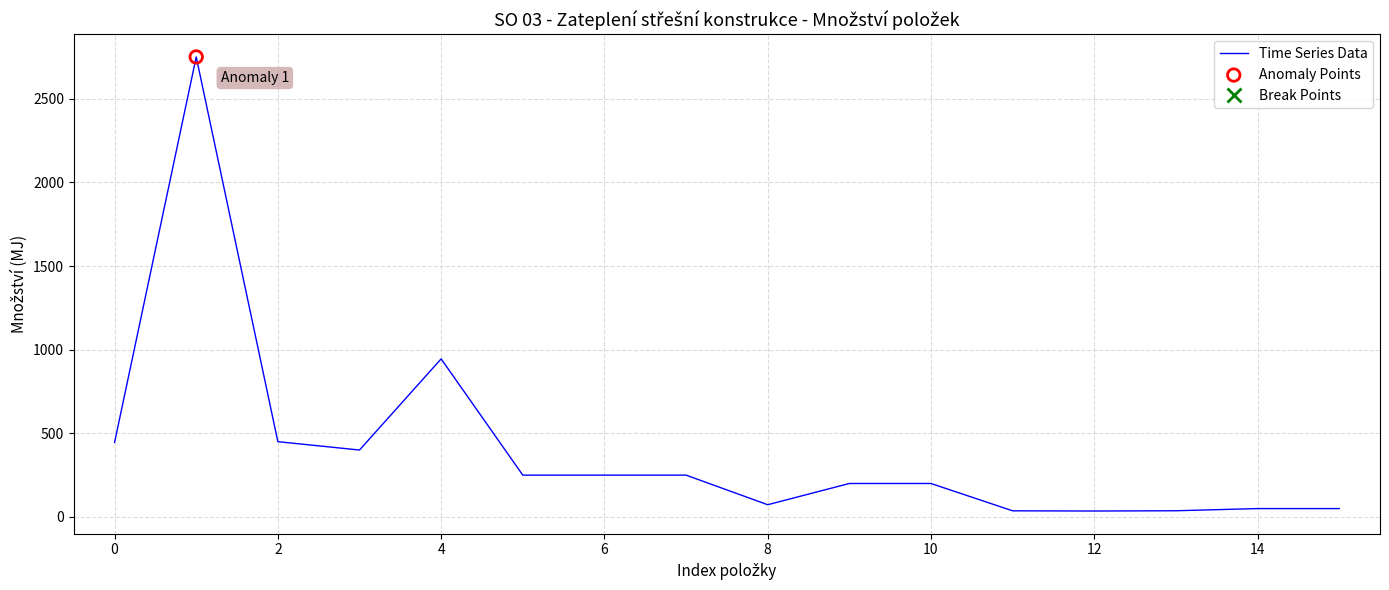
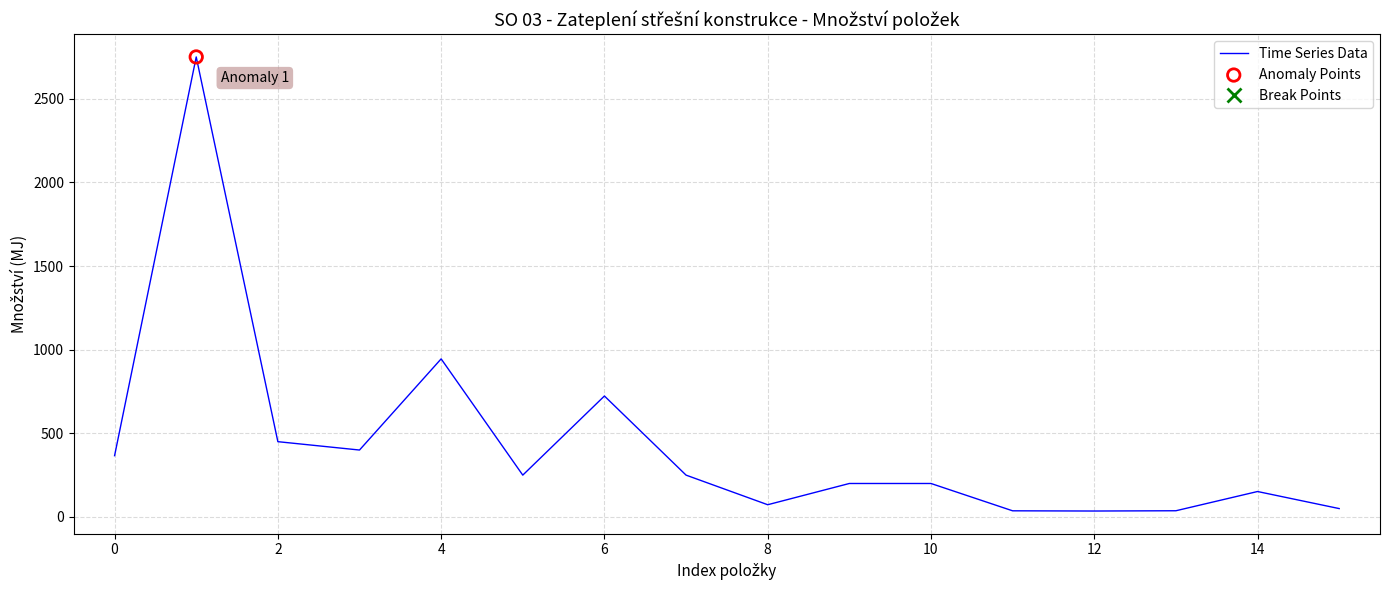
  {
    "Time Series Data": {
-     "0": 450,
+     "0": 370,
      "2": 450,
      "4": 950,
-     "6": 250,
+     "6": 720,
      "8": 70,
      "10": 200,
      "12": 40,
-     "14": 50
+     "14": 150
    }
  }
